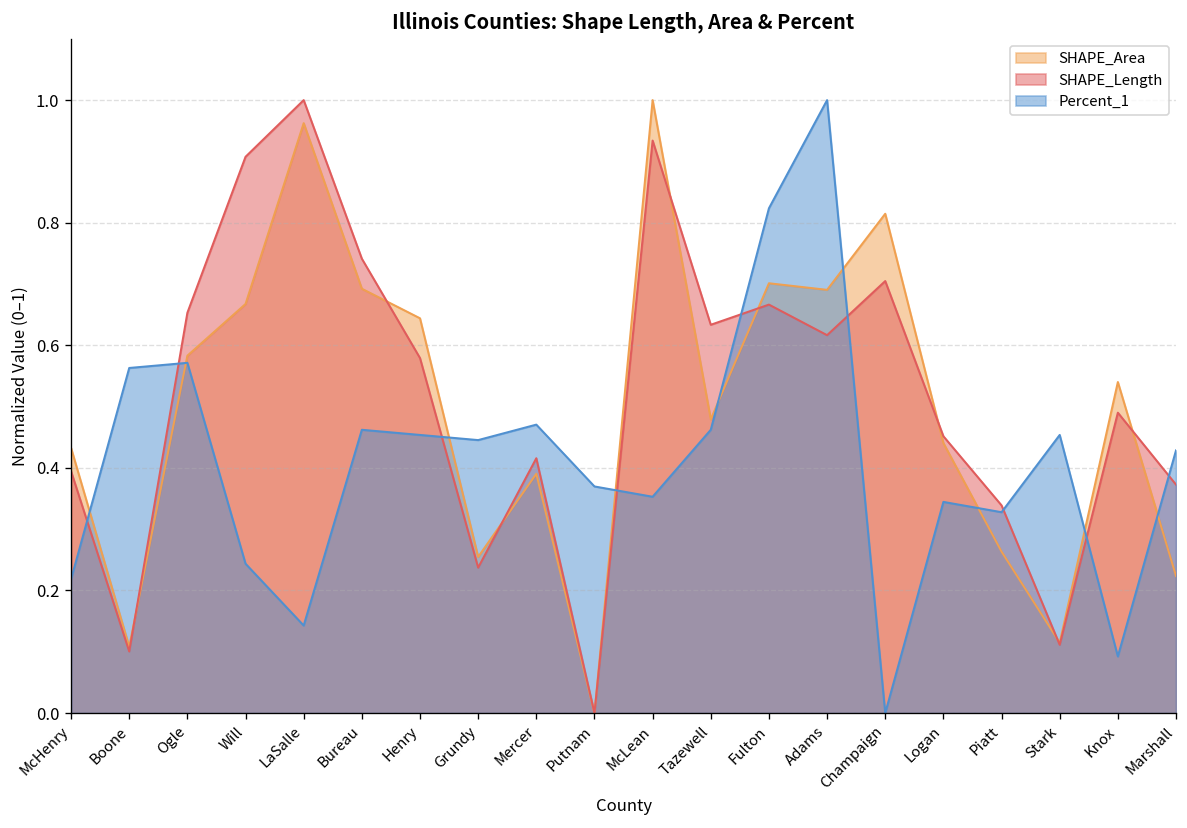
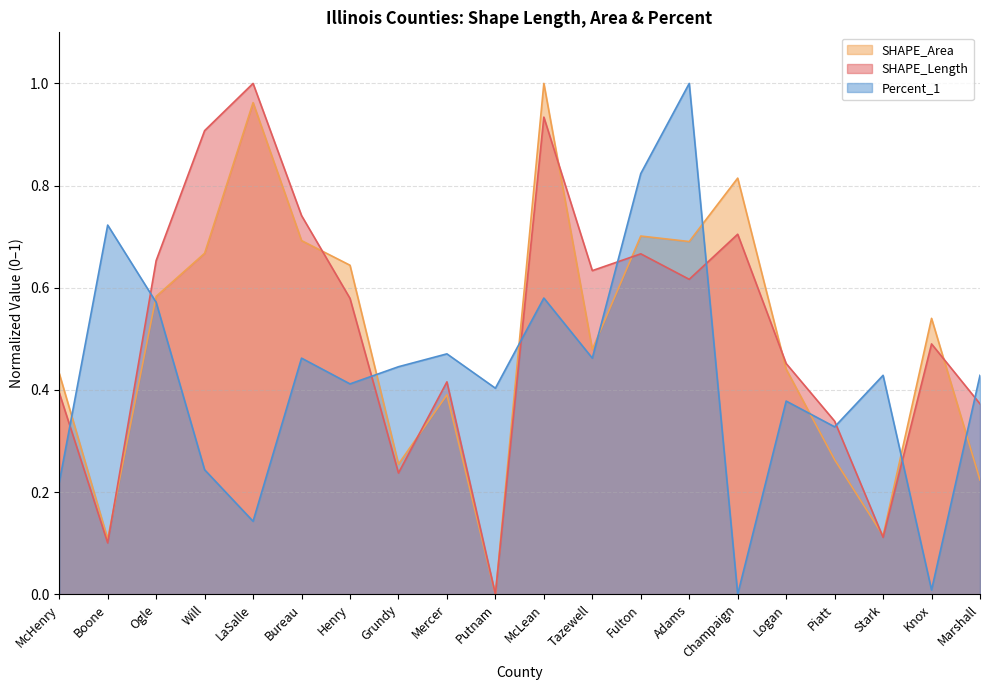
  {
    "Percent_1": {
      "McHenry": 0.22,
-     "Boone": 0.56,
+     "Boone": 0.72,
      "Ogle": 0.57,
      "Will": 0.24,
      "LaSalle": 0.14,
      "Bureau": 0.46,
-     "Henry": 0.45,
+     "Henry": 0.41,
      "Grundy": 0.45,
      "Mercer": 0.47,
-     "Putnam": 0.37,
-     "McLean": 0.35,
+     "Putnam": 0.40,
+     "McLean": 0.58,
      "Tazewell": 0.46,
      "Fulton": 0.82,
      "Adams": 1.00,
      "Champaign": 0.00,
-     "Logan": 0.34,
+     "Logan": 0.38,
      "Piatt": 0.33,
-     "Stark": 0.45,
-     "Knox": 0.09,
+     "Stark": 0.43,
+     "Knox": 0.01,
      "Marshall": 0.43
    }
  }
